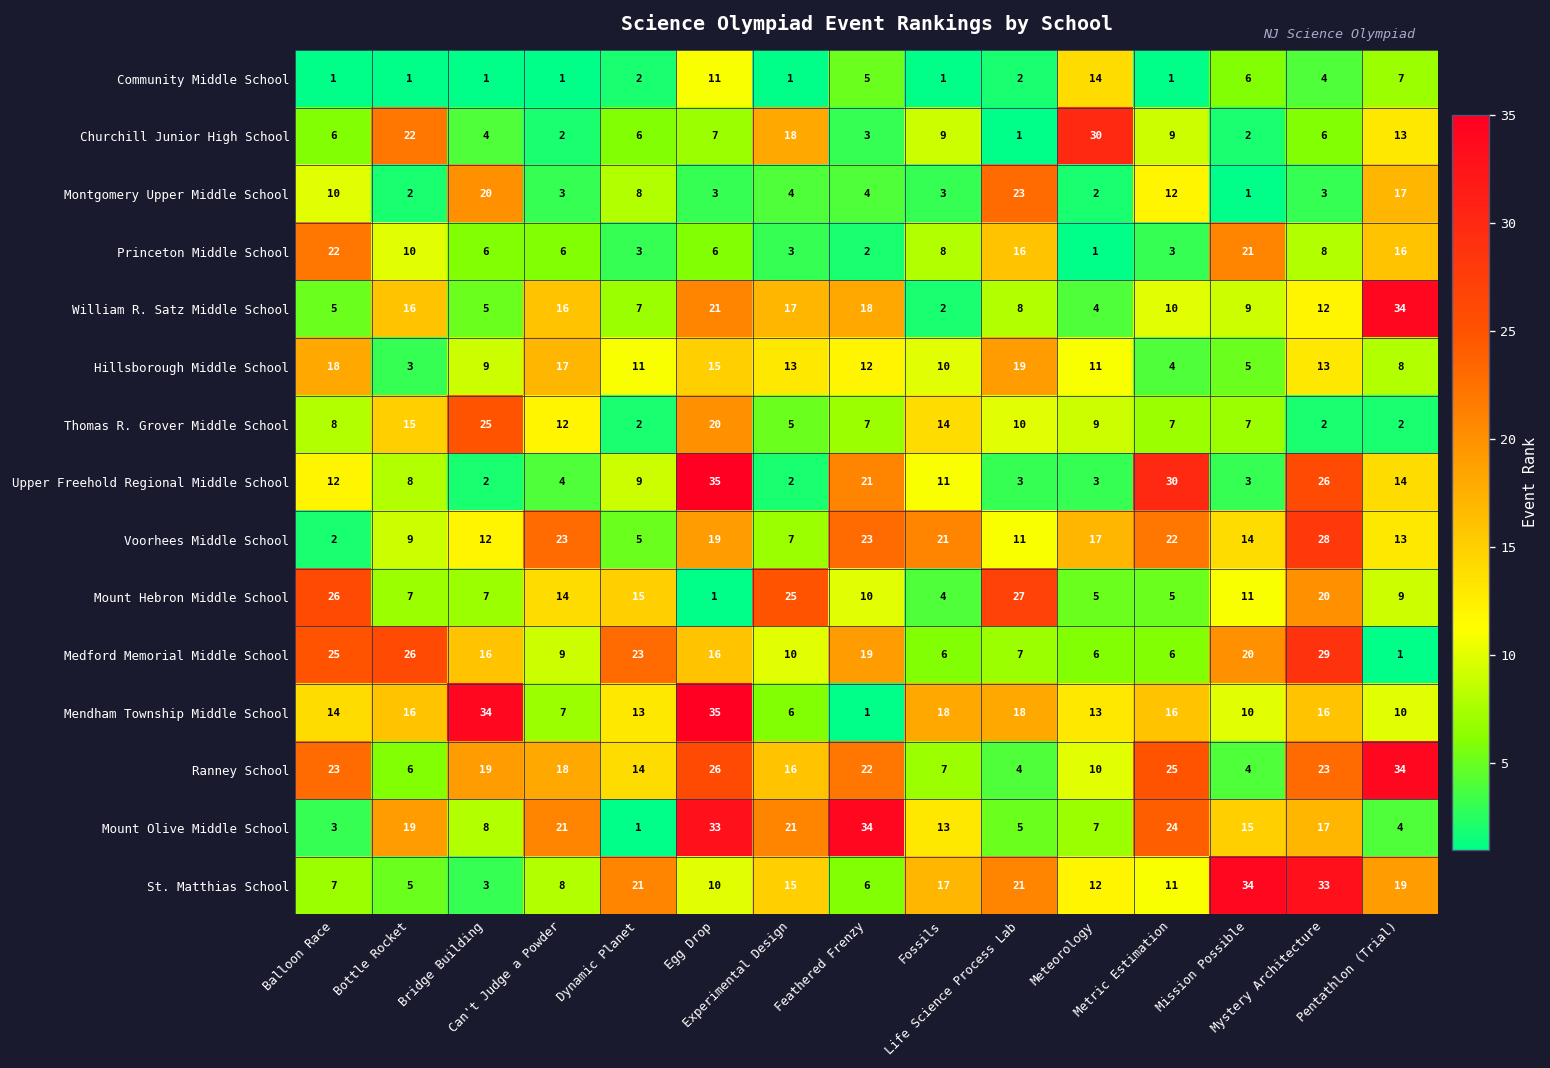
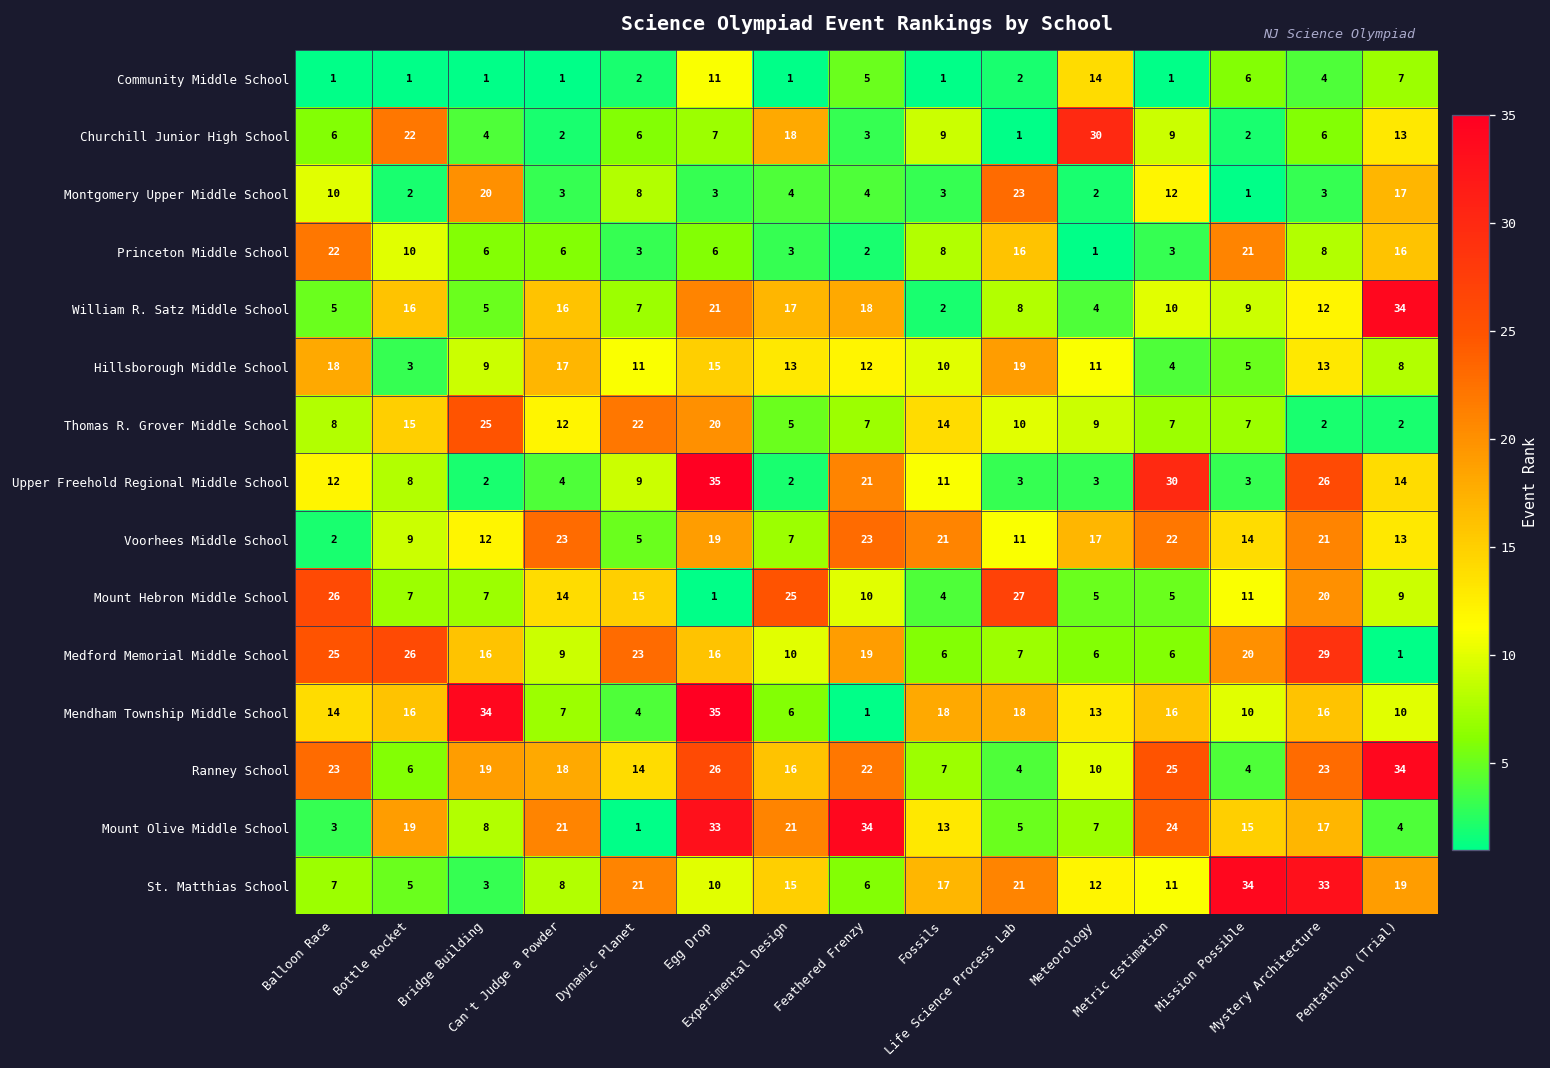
  {
    "Thomas R. Grover Middle School": {
      "Balloon Race": 8,
      "Bottle Rocket": 15,
      "Bridge Building": 25,
      "Can't Judge a Powder": 12,
-     "Dynamic Planet": 2,
+     "Dynamic Planet": 22,
      "Egg Drop": 20,
      "Experimental Design": 5,
      "Feathered Frenzy": 7,
      "Fossils": 14,
      "Life Science Process Lab": 10,
      "Meteorology": 9,
      "Metric Estimation": 7,
      "Mission Possible": 7,
      "Mystery Architecture": 2,
      "Pentathlon (Trial)": 2
    },
    "Voorhees Middle School": {
      "Balloon Race": 2,
      "Bottle Rocket": 9,
      "Bridge Building": 12,
      "Can't Judge a Powder": 23,
      "Dynamic Planet": 5,
      "Egg Drop": 19,
      "Experimental Design": 7,
      "Feathered Frenzy": 23,
      "Fossils": 21,
      "Life Science Process Lab": 11,
      "Meteorology": 17,
      "Metric Estimation": 22,
      "Mission Possible": 14,
-     "Mystery Architecture": 28,
+     "Mystery Architecture": 21,
      "Pentathlon (Trial)": 13
    },
    "Mendham Township Middle School": {
      "Balloon Race": 14,
      "Bottle Rocket": 16,
      "Bridge Building": 34,
      "Can't Judge a Powder": 7,
-     "Dynamic Planet": 13,
+     "Dynamic Planet": 4,
      "Egg Drop": 35,
      "Experimental Design": 6,
      "Feathered Frenzy": 1,
      "Fossils": 18,
      "Life Science Process Lab": 18,
      "Meteorology": 13,
      "Metric Estimation": 16,
      "Mission Possible": 10,
      "Mystery Architecture": 16,
      "Pentathlon (Trial)": 10
    }
  }
